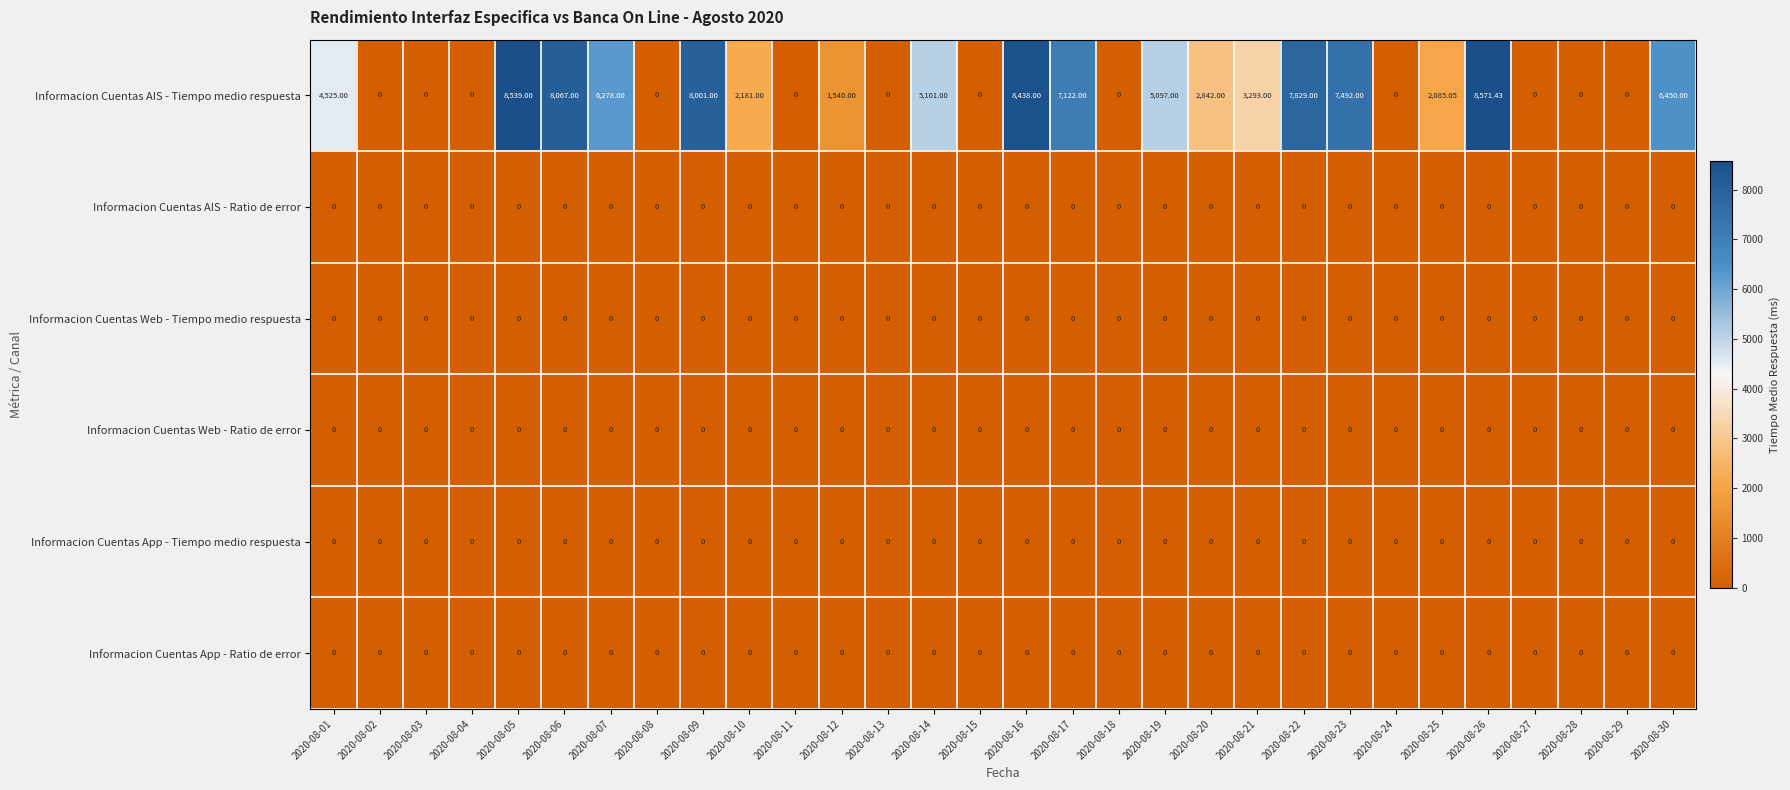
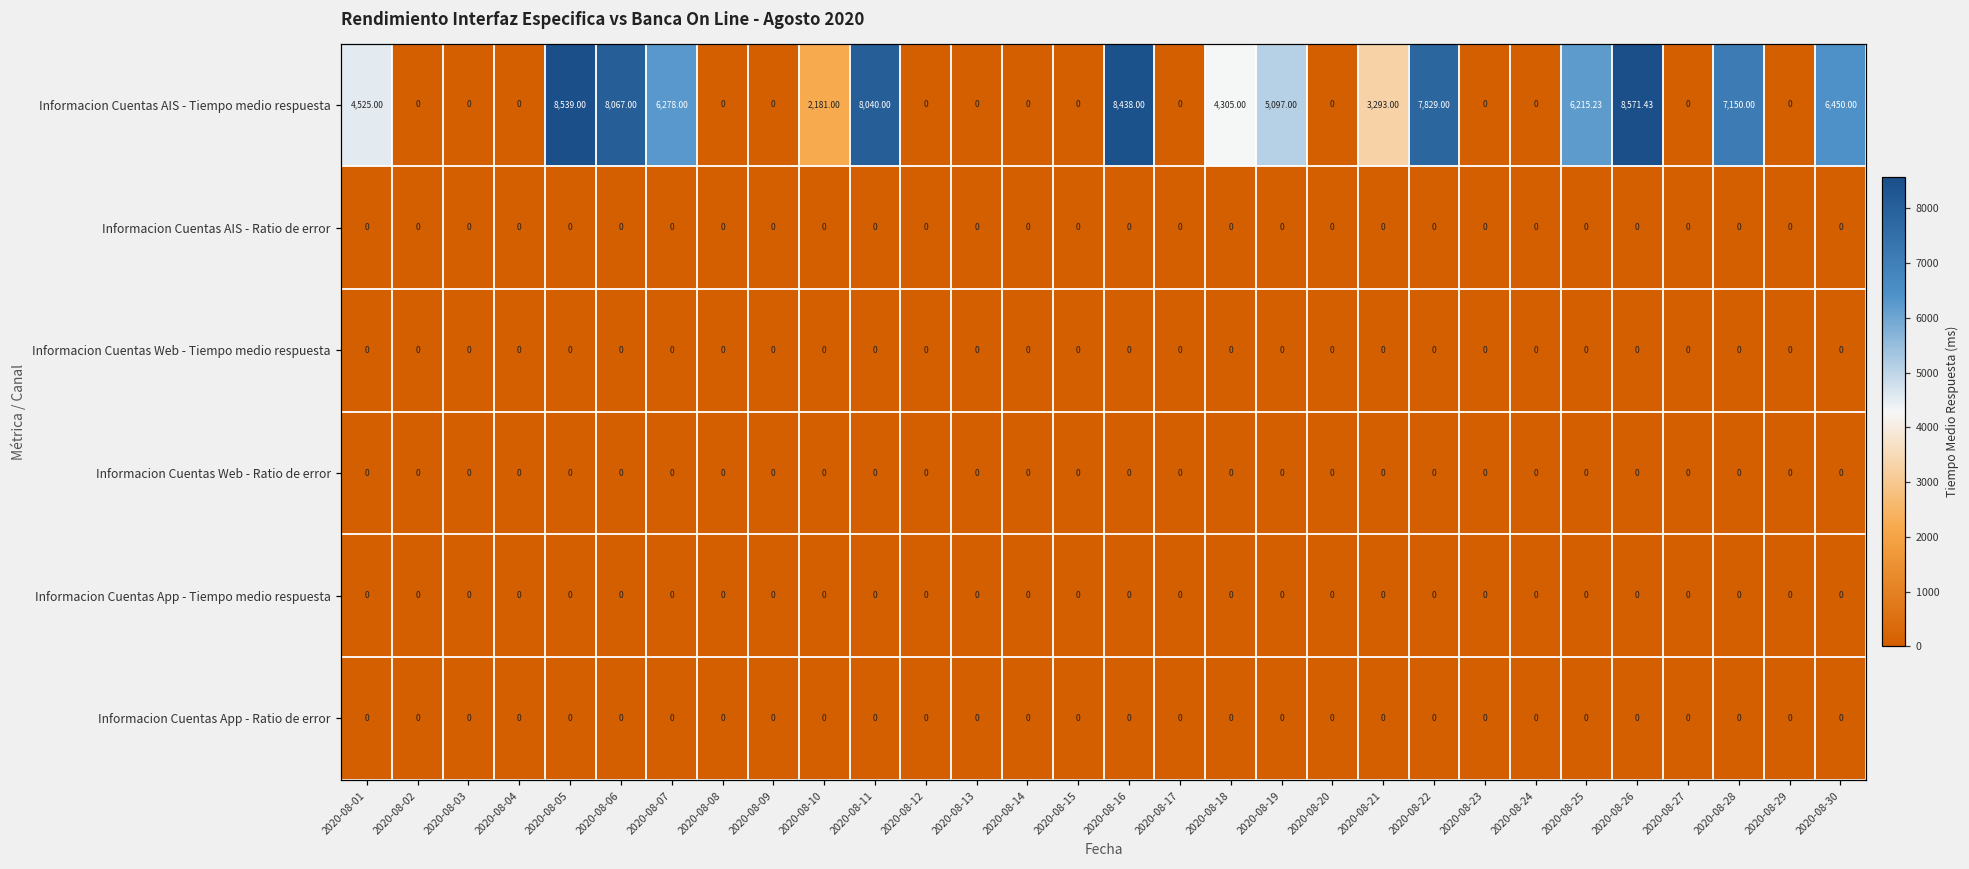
  {
    "Informacion Cuentas AIS - Tiempo medio respuesta": {
      "2020-08-01": "4,525.00",
      "2020-08-02": "0",
      "2020-08-03": "0",
      "2020-08-04": "0",
      "2020-08-05": "8,539.00",
      "2020-08-06": "8,067.00",
      "2020-08-07": "6,278.00",
      "2020-08-08": "0",
-     "2020-08-09": "8,001.00",
+     "2020-08-09": "0",
      "2020-08-10": "2,181.00",
-     "2020-08-11": "0",
-     "2020-08-12": "1,540.00",
+     "2020-08-11": "8,040.00",
+     "2020-08-12": "0",
      "2020-08-13": "0",
-     "2020-08-14": "5,101.00",
+     "2020-08-14": "0",
      "2020-08-15": "0",
      "2020-08-16": "8,438.00",
-     "2020-08-17": "7,122.00",
-     "2020-08-18": "0",
+     "2020-08-17": "0",
+     "2020-08-18": "4,305.00",
      "2020-08-19": "5,097.00",
-     "2020-08-20": "2,842.00",
+     "2020-08-20": "0",
      "2020-08-21": "3,293.00",
      "2020-08-22": "7,829.00",
-     "2020-08-23": "7,492.00",
+     "2020-08-23": "0",
      "2020-08-24": "0",
-     "2020-08-25": "2,085.05",
+     "2020-08-25": "6,215.23",
      "2020-08-26": "8,571.43",
      "2020-08-27": "0",
-     "2020-08-28": "0",
+     "2020-08-28": "7,150.00",
      "2020-08-29": "0",
      "2020-08-30": "6,450.00"
    },
    "Informacion Cuentas AIS - Ratio de error": {
      "2020-08-01": "0",
      "2020-08-02": "0",
      "2020-08-03": "0",
      "2020-08-04": "0",
      "2020-08-05": "0",
      "2020-08-06": "0",
      "2020-08-07": "0",
      "2020-08-08": "0",
      "2020-08-09": "0",
      "2020-08-10": "0",
      "2020-08-11": "0",
      "2020-08-12": "0",
      "2020-08-13": "0",
      "2020-08-14": "0",
      "2020-08-15": "0",
      "2020-08-16": "0",
      "2020-08-17": "0",
      "2020-08-18": "0",
      "2020-08-19": "0",
      "2020-08-20": "0",
      "2020-08-21": "0",
      "2020-08-22": "0",
      "2020-08-23": "0",
      "2020-08-24": "0",
      "2020-08-25": "0",
      "2020-08-26": "0",
      "2020-08-27": "0",
      "2020-08-28": "0",
      "2020-08-29": "0",
      "2020-08-30": "0"
    },
    "Informacion Cuentas Web - Tiempo medio respuesta": {
      "2020-08-01": "0",
      "2020-08-02": "0",
      "2020-08-03": "0",
      "2020-08-04": "0",
      "2020-08-05": "0",
      "2020-08-06": "0",
      "2020-08-07": "0",
      "2020-08-08": "0",
      "2020-08-09": "0",
      "2020-08-10": "0",
      "2020-08-11": "0",
      "2020-08-12": "0",
      "2020-08-13": "0",
      "2020-08-14": "0",
      "2020-08-15": "0",
      "2020-08-16": "0",
      "2020-08-17": "0",
      "2020-08-18": "0",
      "2020-08-19": "0",
      "2020-08-20": "0",
      "2020-08-21": "0",
      "2020-08-22": "0",
      "2020-08-23": "0",
      "2020-08-24": "0",
      "2020-08-25": "0",
      "2020-08-26": "0",
      "2020-08-27": "0",
      "2020-08-28": "0",
      "2020-08-29": "0",
      "2020-08-30": "0"
    },
    "Informacion Cuentas Web - Ratio de error": {
      "2020-08-01": "0",
      "2020-08-02": "0",
      "2020-08-03": "0",
      "2020-08-04": "0",
      "2020-08-05": "0",
      "2020-08-06": "0",
      "2020-08-07": "0",
      "2020-08-08": "0",
      "2020-08-09": "0",
      "2020-08-10": "0",
      "2020-08-11": "0",
      "2020-08-12": "0",
      "2020-08-13": "0",
      "2020-08-14": "0",
      "2020-08-15": "0",
      "2020-08-16": "0",
      "2020-08-17": "0",
      "2020-08-18": "0",
      "2020-08-19": "0",
      "2020-08-20": "0",
      "2020-08-21": "0",
      "2020-08-22": "0",
      "2020-08-23": "0",
      "2020-08-24": "0",
      "2020-08-25": "0",
      "2020-08-26": "0",
      "2020-08-27": "0",
      "2020-08-28": "0",
      "2020-08-29": "0",
      "2020-08-30": "0"
    },
    "Informacion Cuentas App - Tiempo medio respuesta": {
      "2020-08-01": "0",
      "2020-08-02": "0",
      "2020-08-03": "0",
      "2020-08-04": "0",
      "2020-08-05": "0",
      "2020-08-06": "0",
      "2020-08-07": "0",
      "2020-08-08": "0",
      "2020-08-09": "0",
      "2020-08-10": "0",
      "2020-08-11": "0",
      "2020-08-12": "0",
      "2020-08-13": "0",
      "2020-08-14": "0",
      "2020-08-15": "0",
      "2020-08-16": "0",
      "2020-08-17": "0",
      "2020-08-18": "0",
      "2020-08-19": "0",
      "2020-08-20": "0",
      "2020-08-21": "0",
      "2020-08-22": "0",
      "2020-08-23": "0",
      "2020-08-24": "0",
      "2020-08-25": "0",
      "2020-08-26": "0",
      "2020-08-27": "0",
      "2020-08-28": "0",
      "2020-08-29": "0",
      "2020-08-30": "0"
    },
    "Informacion Cuentas App - Ratio de error": {
      "2020-08-01": "0",
      "2020-08-02": "0",
      "2020-08-03": "0",
      "2020-08-04": "0",
      "2020-08-05": "0",
      "2020-08-06": "0",
      "2020-08-07": "0",
      "2020-08-08": "0",
      "2020-08-09": "0",
      "2020-08-10": "0",
      "2020-08-11": "0",
      "2020-08-12": "0",
      "2020-08-13": "0",
      "2020-08-14": "0",
      "2020-08-15": "0",
      "2020-08-16": "0",
      "2020-08-17": "0",
      "2020-08-18": "0",
      "2020-08-19": "0",
      "2020-08-20": "0",
      "2020-08-21": "0",
      "2020-08-22": "0",
      "2020-08-23": "0",
      "2020-08-24": "0",
      "2020-08-25": "0",
      "2020-08-26": "0",
      "2020-08-27": "0",
      "2020-08-28": "0",
      "2020-08-29": "0",
      "2020-08-30": "0"
    }
  }
